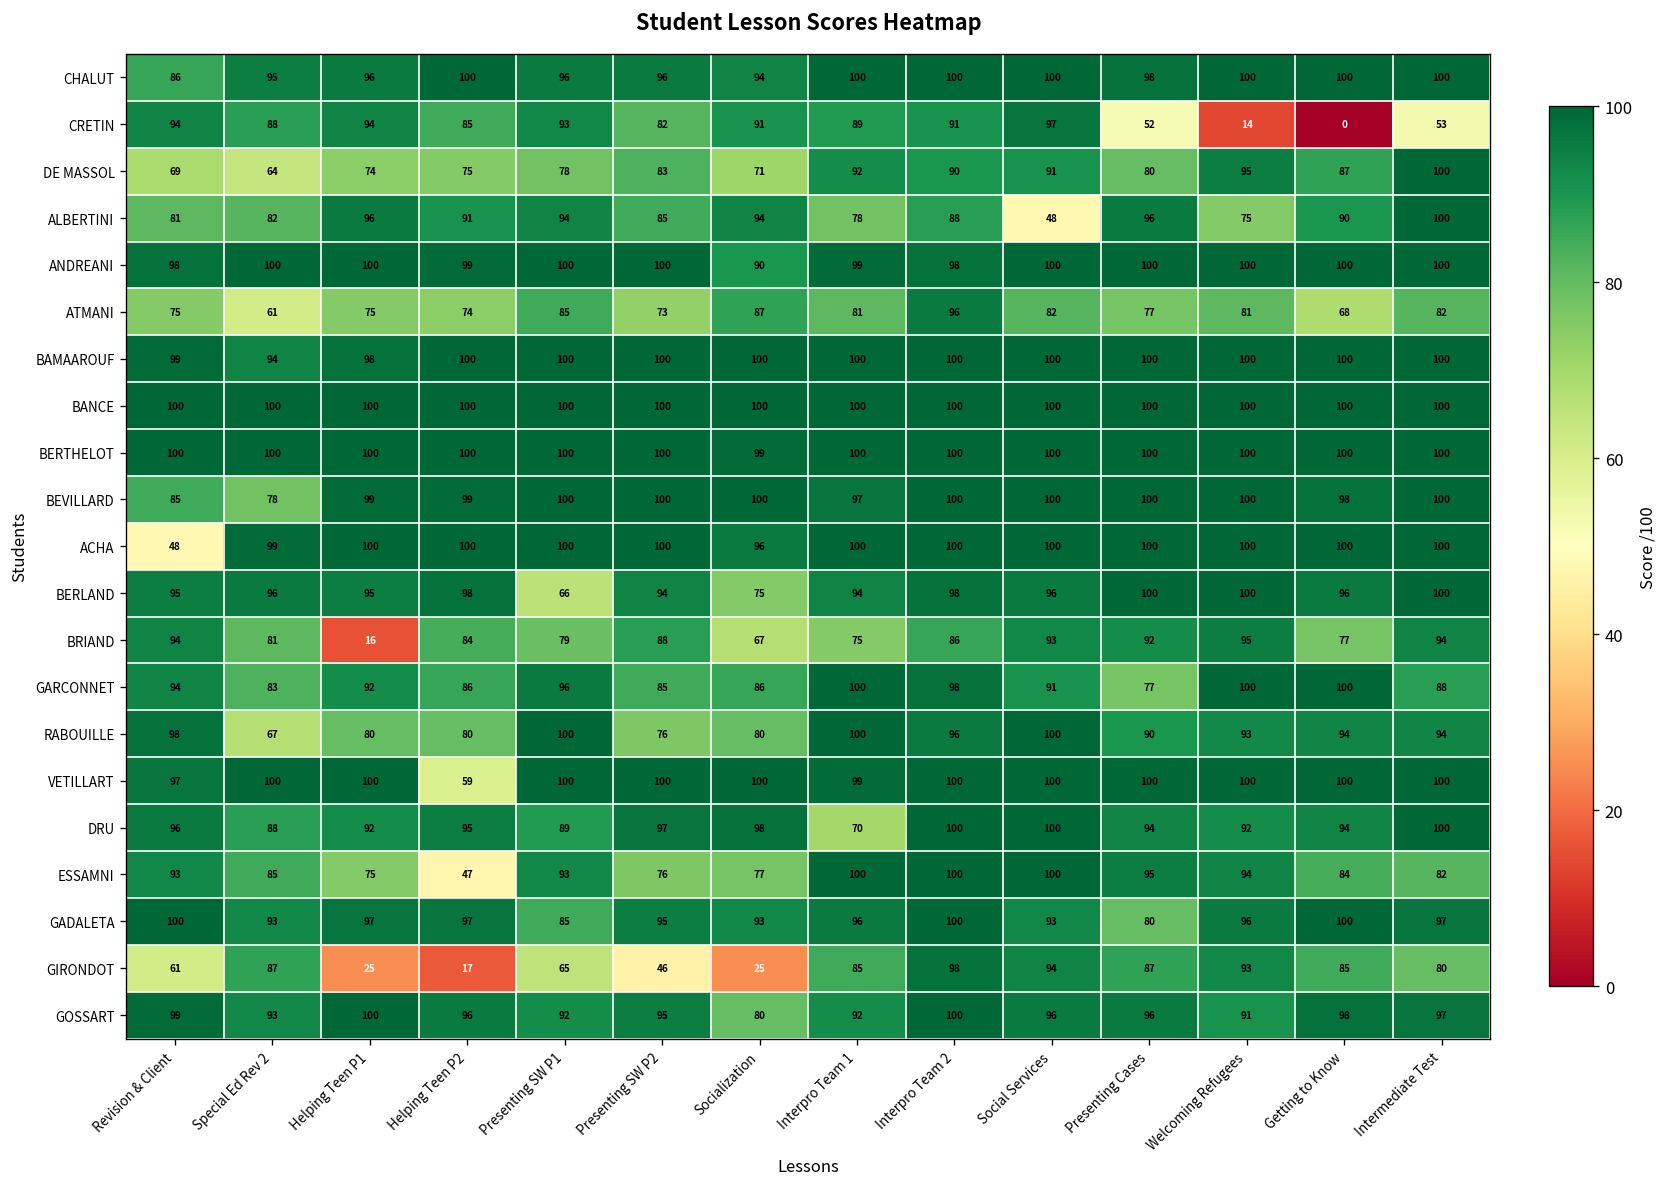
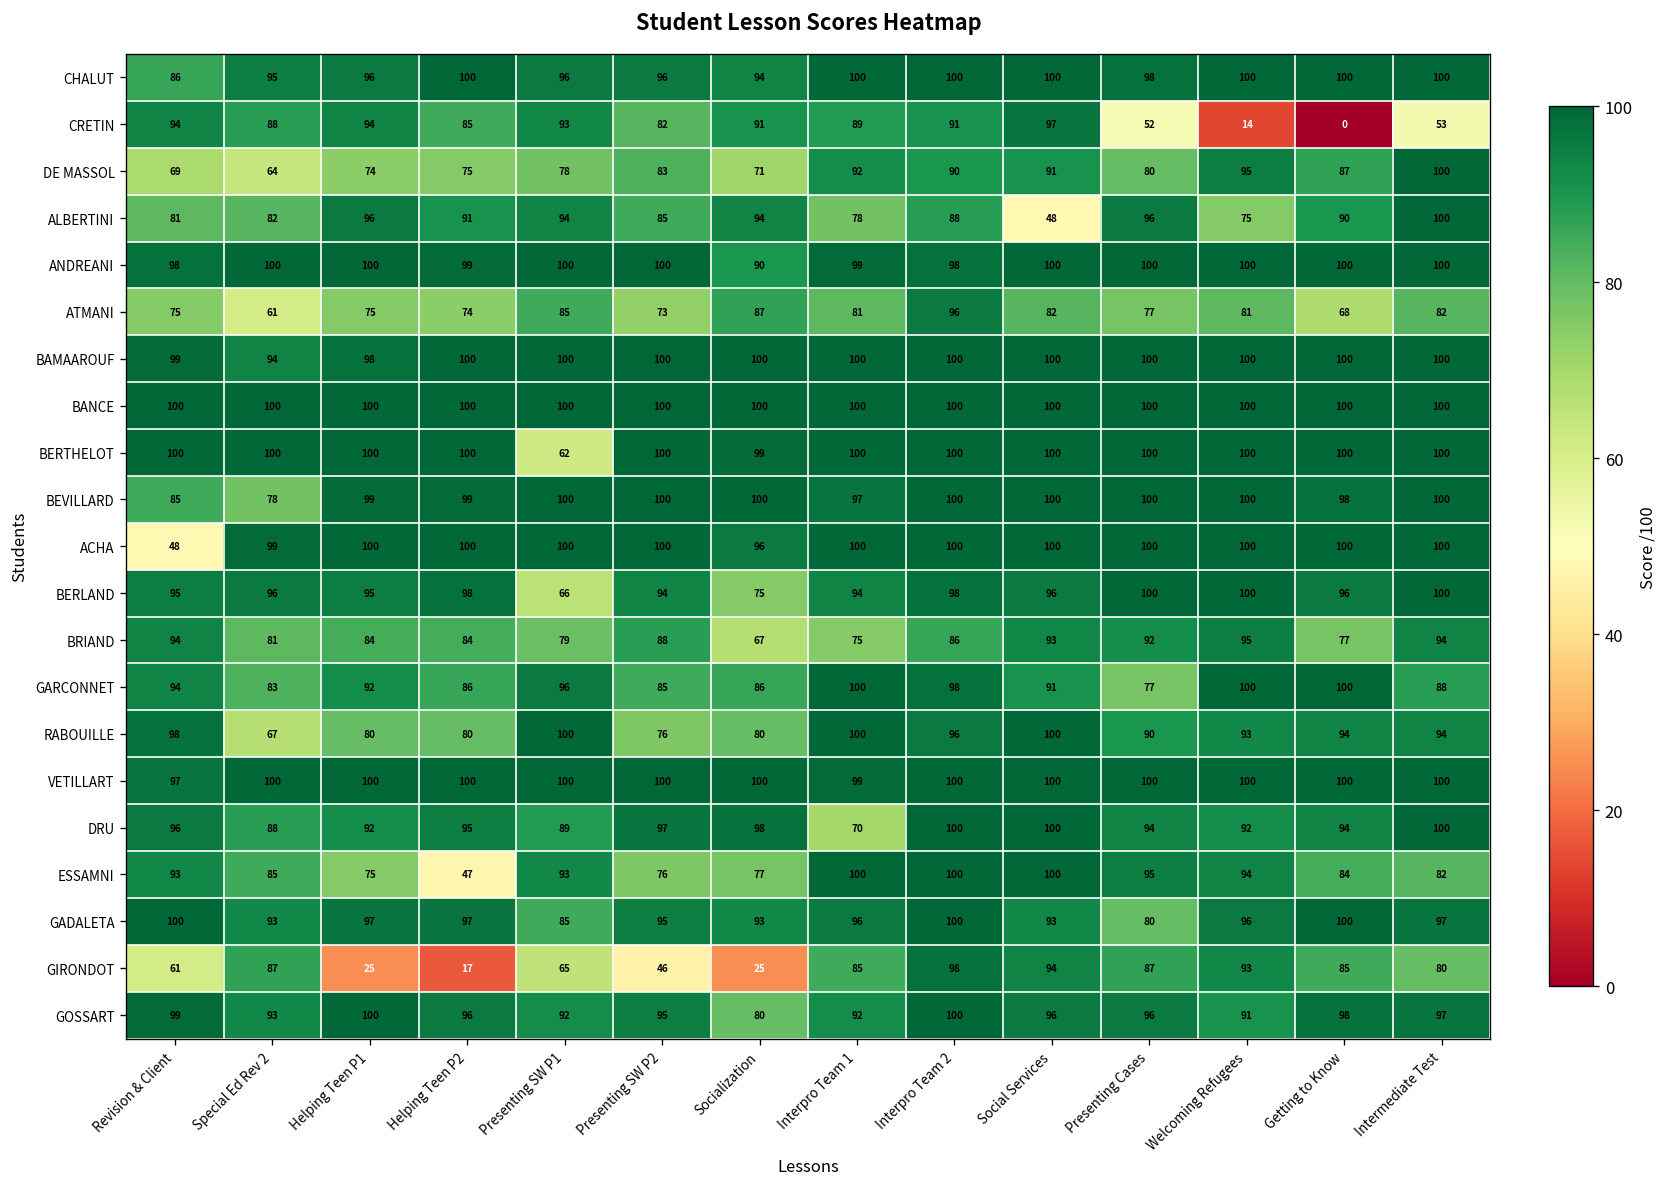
  {
    "BERTHELOT": {
      "Revision & Client": 100,
      "Special Ed Rev 2": 100,
      "Helping Teen P1": 100,
      "Helping Teen P2": 100,
-     "Presenting SW P1": 100,
+     "Presenting SW P1": 62,
      "Presenting SW P2": 100,
      "Socialization": 99,
      "Interpro Team 1": 100,
      "Interpro Team 2": 100,
      "Social Services": 100,
      "Presenting Cases": 100,
      "Welcoming Refugees": 100,
      "Getting to Know": 100,
      "Intermediate Test": 100
    },
    "BRIAND": {
      "Revision & Client": 94,
      "Special Ed Rev 2": 81,
-     "Helping Teen P1": 16,
+     "Helping Teen P1": 84,
      "Helping Teen P2": 84,
      "Presenting SW P1": 79,
      "Presenting SW P2": 88,
      "Socialization": 67,
      "Interpro Team 1": 75,
      "Interpro Team 2": 86,
      "Social Services": 93,
      "Presenting Cases": 92,
      "Welcoming Refugees": 95,
      "Getting to Know": 77,
      "Intermediate Test": 94
    },
    "VETILLART": {
      "Revision & Client": 97,
      "Special Ed Rev 2": 100,
      "Helping Teen P1": 100,
-     "Helping Teen P2": 59,
+     "Helping Teen P2": 100,
      "Presenting SW P1": 100,
      "Presenting SW P2": 100,
      "Socialization": 100,
      "Interpro Team 1": 99,
      "Interpro Team 2": 100,
      "Social Services": 100,
      "Presenting Cases": 100,
      "Welcoming Refugees": 100,
      "Getting to Know": 100,
      "Intermediate Test": 100
    }
  }
